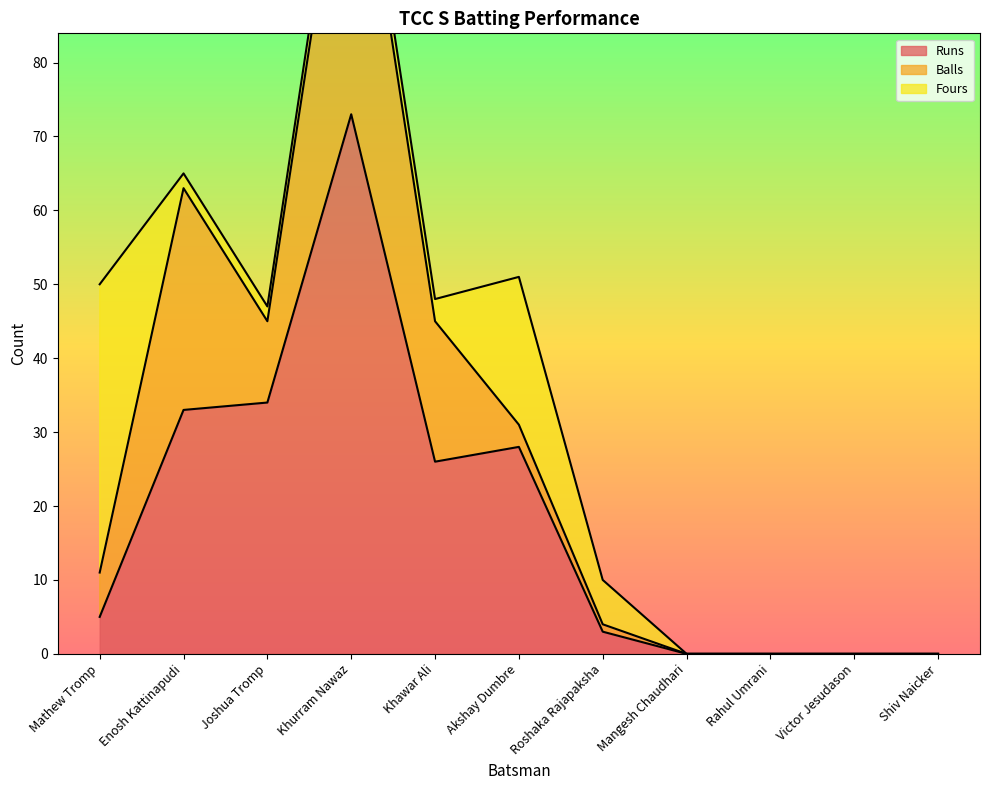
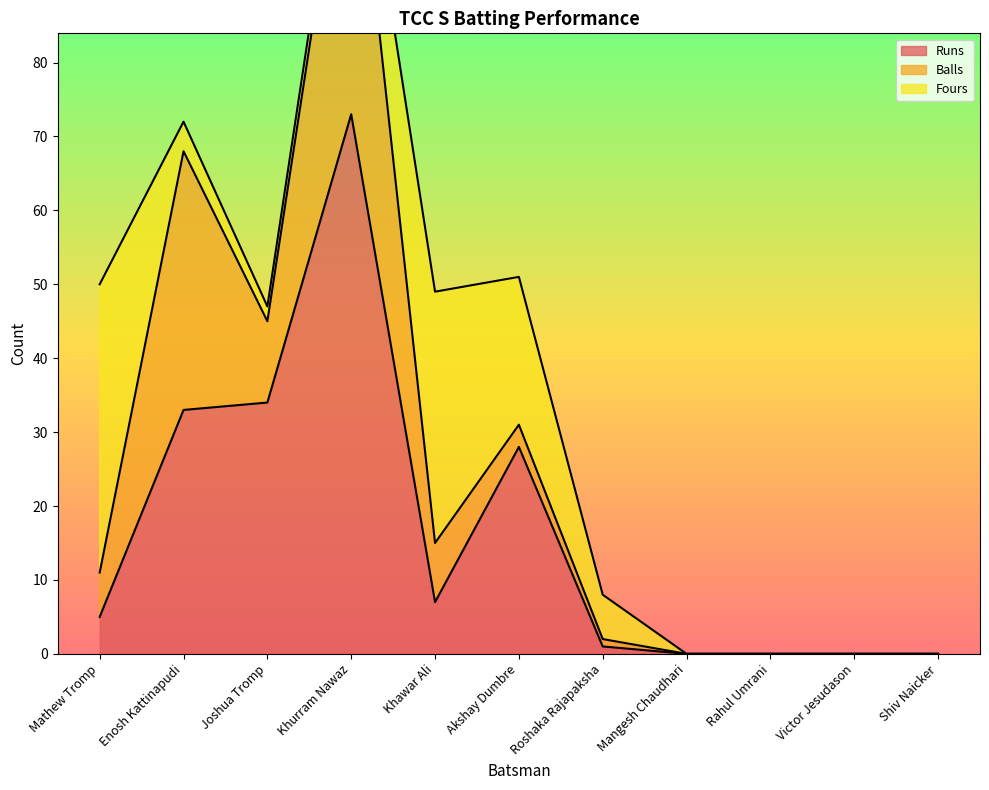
  {
    "Runs": {
      "Mathew Tromp": 5,
      "Enosh Kattinapudi": 33,
      "Joshua Tromp": 34,
      "Khurram Nawaz": 73,
-     "Khawar Ali": 26,
+     "Khawar Ali": 7,
      "Akshay Dumbre": 28,
-     "Roshaka Rajapaksha": 3
+     "Roshaka Rajapaksha": 1
    },
    "Balls": {
      "Mathew Tromp": 6,
-     "Enosh Kattinapudi": 30,
+     "Enosh Kattinapudi": 35,
      "Joshua Tromp": 11,
-     "Khawar Ali": 19,
+     "Khawar Ali": 8,
      "Akshay Dumbre": 3,
      "Roshaka Rajapaksha": 1
    },
    "Fours": {
      "Mathew Tromp": 39,
-     "Enosh Kattinapudi": 2,
+     "Enosh Kattinapudi": 4,
      "Joshua Tromp": 2,
-     "Khawar Ali": 3,
+     "Khawar Ali": 34,
      "Akshay Dumbre": 20,
      "Roshaka Rajapaksha": 6
    }
  }
